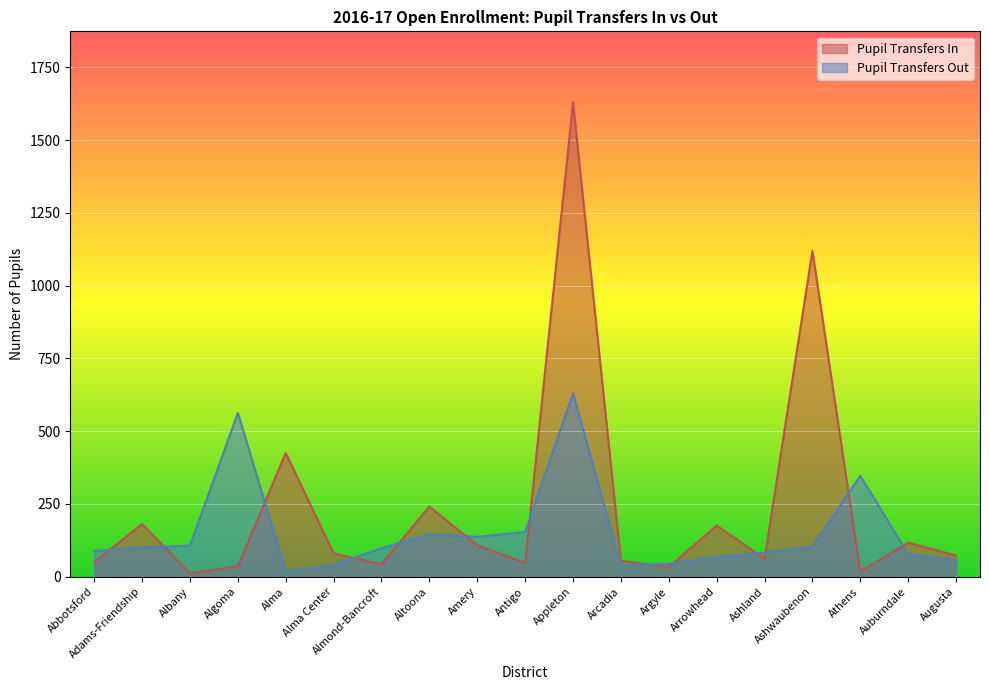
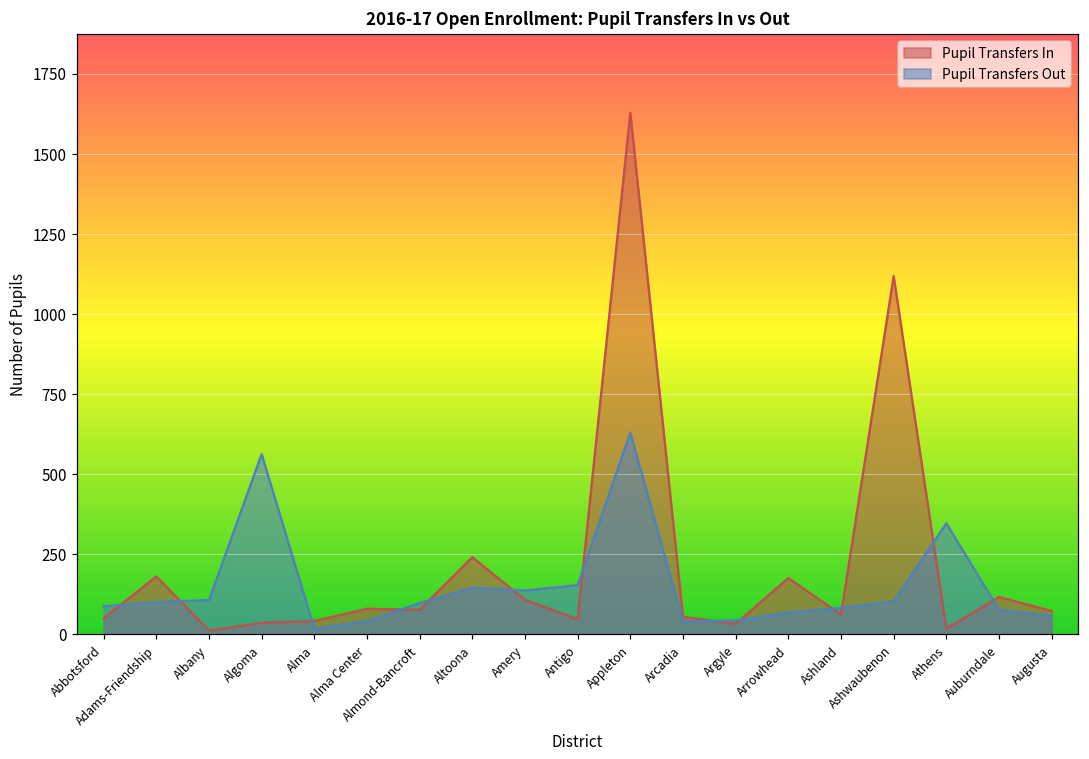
  {
    "Pupil Transfers In": {
      "Abbotsford": 50,
      "Adams-Friendship": 180,
      "Albany": 10,
      "Algoma": 40,
-     "Alma": 430,
+     "Alma": 40,
      "Alma Center": 80,
-     "Almond-Bancroft": 40,
+     "Almond-Bancroft": 80,
      "Altoona": 240,
      "Amery": 110,
      "Antigo": 50,
      "Appleton": 1630,
      "Arcadia": 60,
      "Argyle": 30,
      "Arrowhead": 180,
      "Ashland": 60,
      "Ashwaubenon": 1120,
      "Athens": 20,
      "Auburndale": 120,
      "Augusta": 70
    },
    "Pupil Transfers Out": {
      "Abbotsford": 90,
      "Adams-Friendship": 100,
      "Albany": 110,
      "Algoma": 560,
      "Alma": 20,
      "Alma Center": 40,
      "Almond-Bancroft": 100,
      "Altoona": 150,
      "Amery": 140,
      "Antigo": 150,
      "Appleton": 630,
      "Arcadia": 40,
      "Argyle": 40,
      "Arrowhead": 70,
      "Ashland": 80,
      "Ashwaubenon": 100,
      "Athens": 350,
      "Auburndale": 80,
      "Augusta": 60
    }
  }
